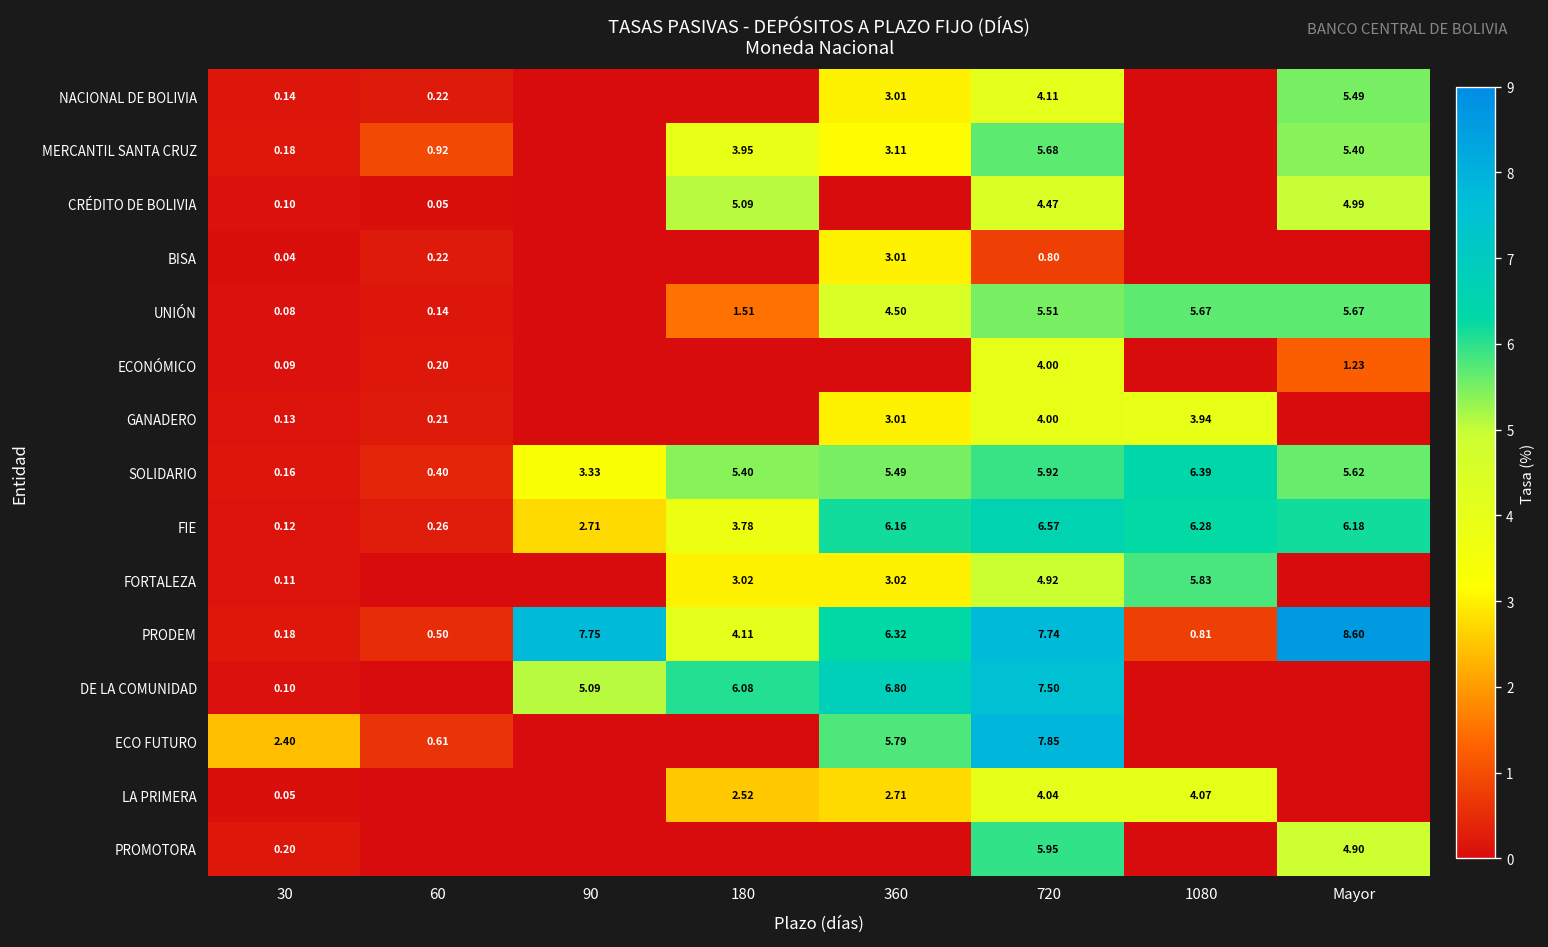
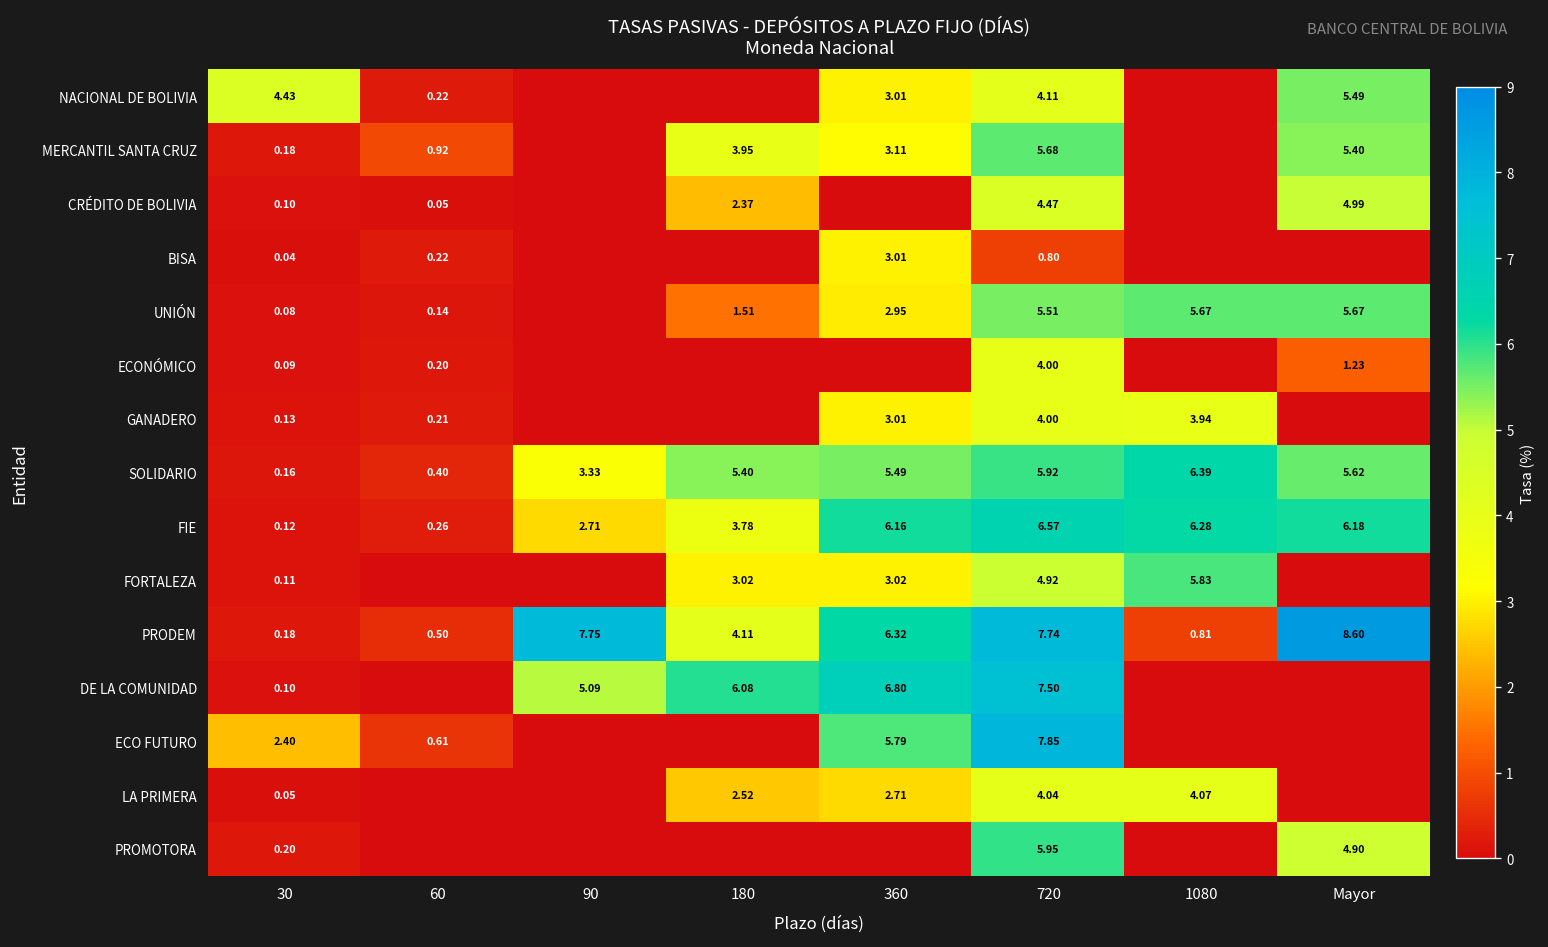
  {
    "NACIONAL DE BOLIVIA": {
-     "30": 0.14,
+     "30": 4.43,
      "60": 0.22,
      "360": 3.01,
      "720": 4.11,
      "Mayor": 5.49
    },
    "MERCANTIL SANTA CRUZ": {
      "30": 0.18,
      "60": 0.92,
      "180": 3.95,
      "360": 3.11,
      "720": 5.68,
      "Mayor": 5.40
    },
    "CRÉDITO DE BOLIVIA": {
      "30": 0.10,
      "60": 0.05,
-     "180": 5.09,
+     "180": 2.37,
      "720": 4.47,
      "Mayor": 4.99
    },
    "BISA": {
      "30": 0.04,
      "60": 0.22,
      "360": 3.01,
      "720": 0.80
    },
    "UNIÓN": {
      "30": 0.08,
      "60": 0.14,
      "180": 1.51,
-     "360": 4.50,
+     "360": 2.95,
      "720": 5.51,
      "1080": 5.67,
      "Mayor": 5.67
    },
    "ECONÓMICO": {
      "30": 0.09,
      "60": 0.20,
      "720": 4.00,
      "Mayor": 1.23
    },
    "GANADERO": {
      "30": 0.13,
      "60": 0.21,
      "360": 3.01,
      "720": 4.00,
      "1080": 3.94
    },
    "SOLIDARIO": {
      "30": 0.16,
      "60": 0.40,
      "90": 3.33,
      "180": 5.40,
      "360": 5.49,
      "720": 5.92,
      "1080": 6.39,
      "Mayor": 5.62
    },
    "FIE": {
      "30": 0.12,
      "60": 0.26,
      "90": 2.71,
      "180": 3.78,
      "360": 6.16,
      "720": 6.57,
      "1080": 6.28,
      "Mayor": 6.18
    },
    "FORTALEZA": {
      "30": 0.11,
      "180": 3.02,
      "360": 3.02,
      "720": 4.92,
      "1080": 5.83
    },
    "PRODEM": {
      "30": 0.18,
      "60": 0.50,
      "90": 7.75,
      "180": 4.11,
      "360": 6.32,
      "720": 7.74,
      "1080": 0.81,
      "Mayor": 8.60
    },
    "DE LA COMUNIDAD": {
      "30": 0.10,
      "90": 5.09,
      "180": 6.08,
      "360": 6.80,
      "720": 7.50
    },
    "ECO FUTURO": {
      "30": 2.40,
      "60": 0.61,
      "360": 5.79,
      "720": 7.85
    },
    "LA PRIMERA": {
      "30": 0.05,
      "180": 2.52,
      "360": 2.71,
      "720": 4.04,
      "1080": 4.07
    },
    "PROMOTORA": {
      "30": 0.20,
      "720": 5.95,
      "Mayor": 4.90
    }
  }
